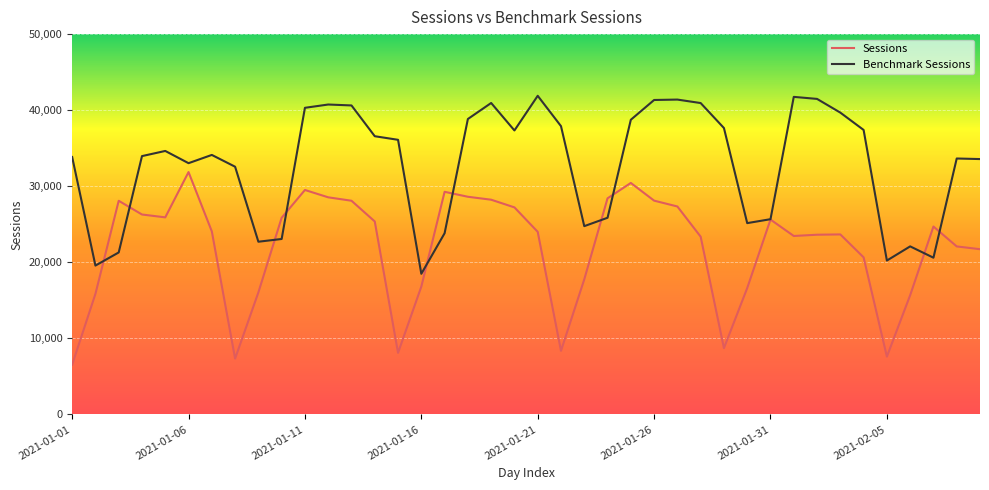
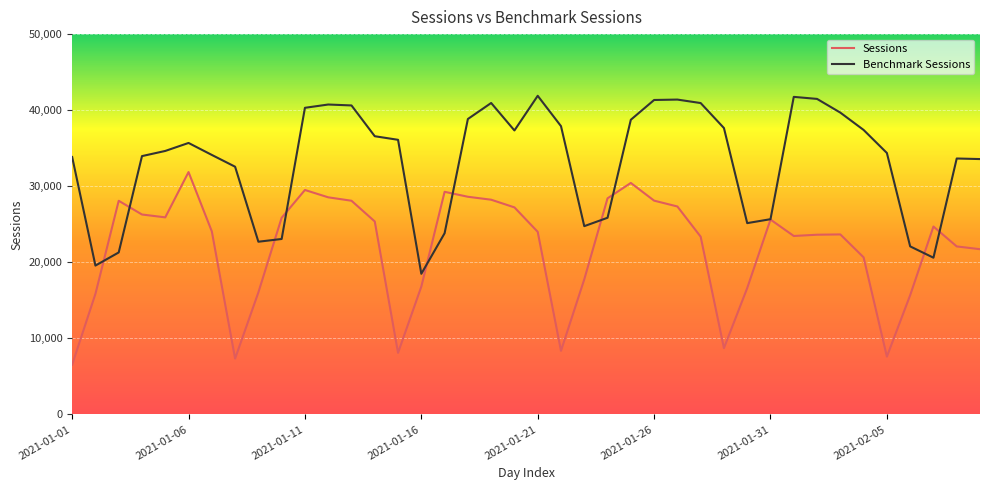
  {
    "Sessions": {
      "2021-01-01": "7,000",
      "2021-01-06": "32,000",
      "2021-01-11": "30,000",
      "2021-01-16": "17,000",
      "2021-01-21": "24,000",
      "2021-01-26": "28,000",
      "2021-02-05": "8,000"
    },
    "Benchmark Sessions": {
      "2021-01-01": "34,000",
-     "2021-01-06": "33,000",
+     "2021-01-06": "36,000",
      "2021-01-11": "40,000",
      "2021-01-16": "18,000",
      "2021-01-21": "42,000",
      "2021-01-26": "41,000",
-     "2021-02-05": "20,000"
+     "2021-02-05": "34,000"
    }
  }
